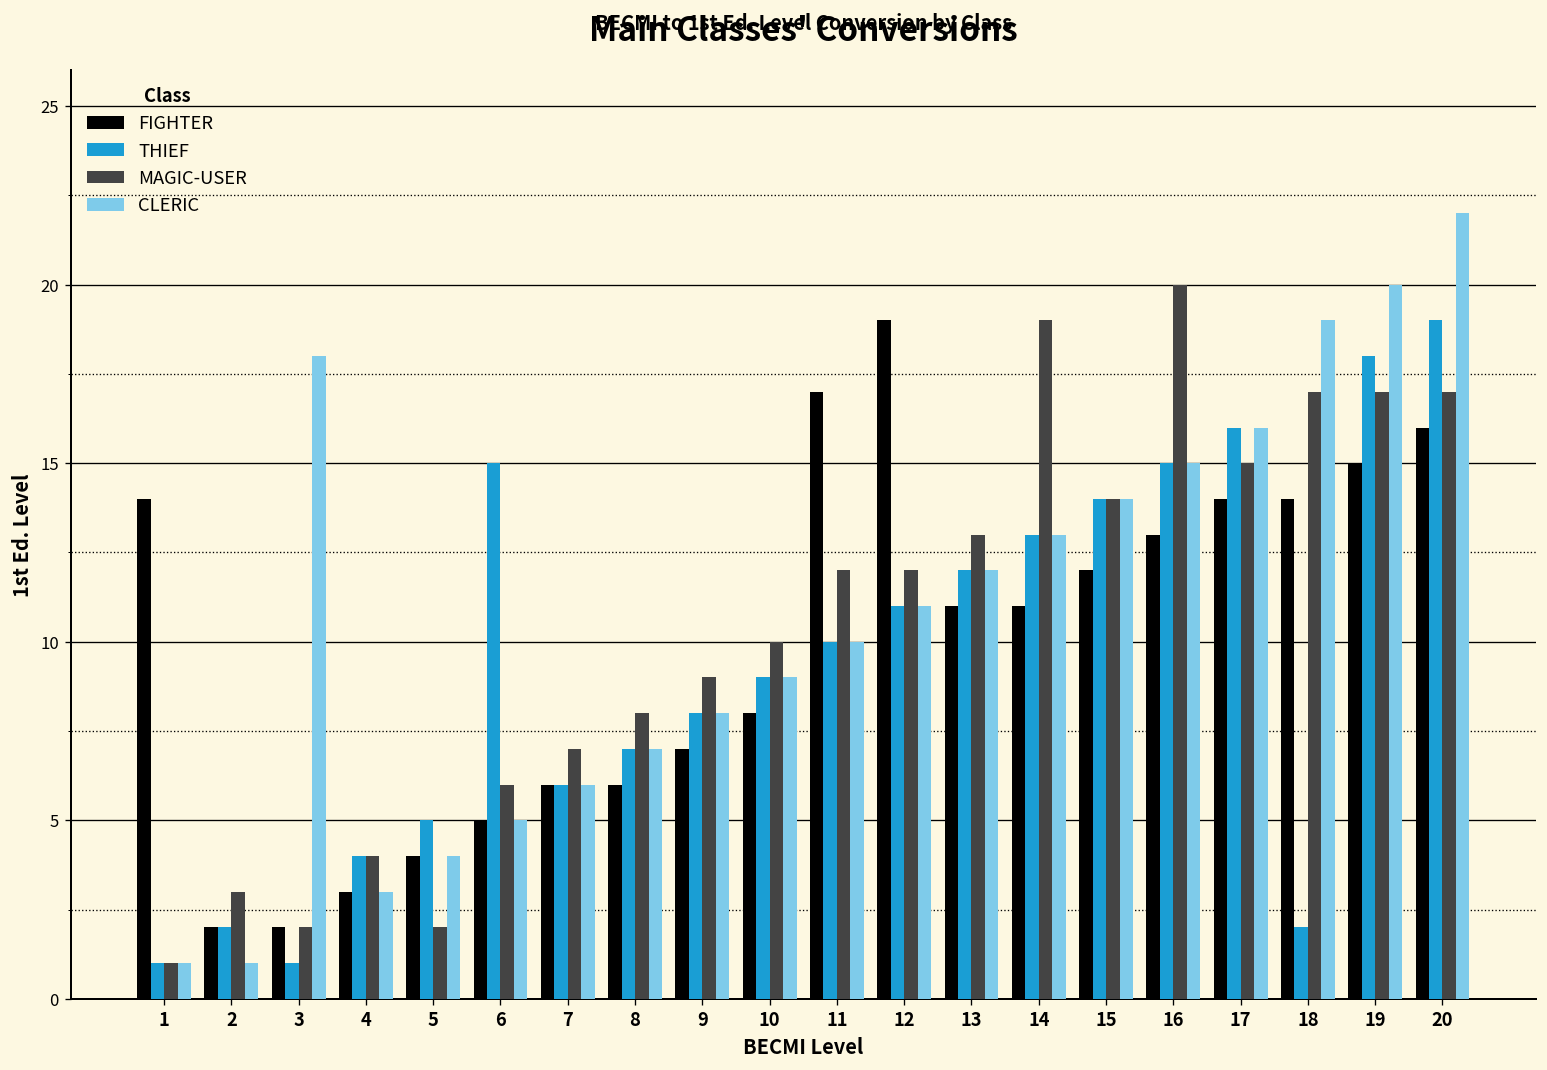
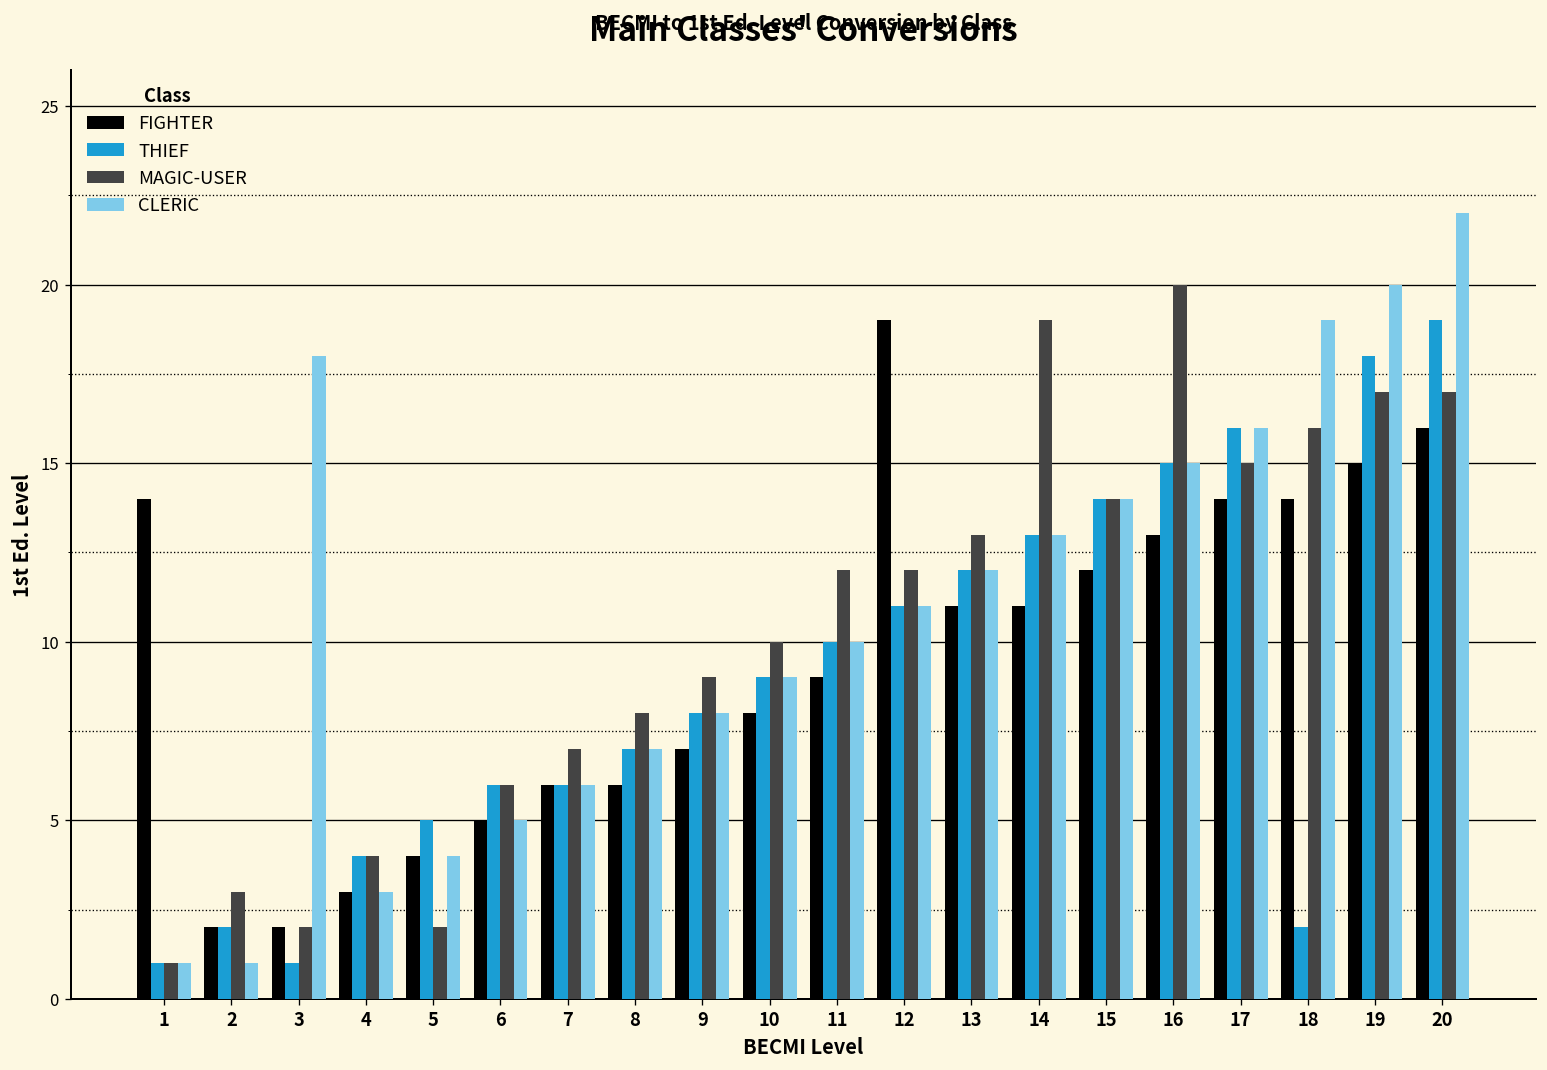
  {
    "FIGHTER": {
      "1": 14,
      "2": 2,
      "3": 2,
      "4": 3,
      "5": 4,
      "6": 5,
      "7": 6,
      "8": 6,
      "9": 7,
      "10": 8,
-     "11": 17,
+     "11": 9,
      "12": 19,
      "13": 11,
      "14": 11,
      "15": 12,
      "16": 13,
      "17": 14,
      "18": 14,
      "19": 15,
      "20": 16
    },
    "THIEF": {
      "1": 1,
      "2": 2,
      "3": 1,
      "4": 4,
      "5": 5,
-     "6": 15,
+     "6": 6,
      "7": 6,
      "8": 7,
      "9": 8,
      "10": 9,
      "11": 10,
      "12": 11,
      "13": 12,
      "14": 13,
      "15": 14,
      "16": 15,
      "17": 16,
      "18": 2,
      "19": 18,
      "20": 19
    },
    "MAGIC-USER": {
      "1": 1,
      "2": 3,
      "3": 2,
      "4": 4,
      "5": 2,
      "6": 6,
      "7": 7,
      "8": 8,
      "9": 9,
      "10": 10,
      "11": 12,
      "12": 12,
      "13": 13,
      "14": 19,
      "15": 14,
      "16": 20,
      "17": 15,
-     "18": 17,
+     "18": 16,
      "19": 17,
      "20": 17
    },
    "CLERIC": {
      "1": 1,
      "2": 1,
      "3": 18,
      "4": 3,
      "5": 4,
      "6": 5,
      "7": 6,
      "8": 7,
      "9": 8,
      "10": 9,
      "11": 10,
      "12": 11,
      "13": 12,
      "14": 13,
      "15": 14,
      "16": 15,
      "17": 16,
      "18": 19,
      "19": 20,
      "20": 22
    }
  }
